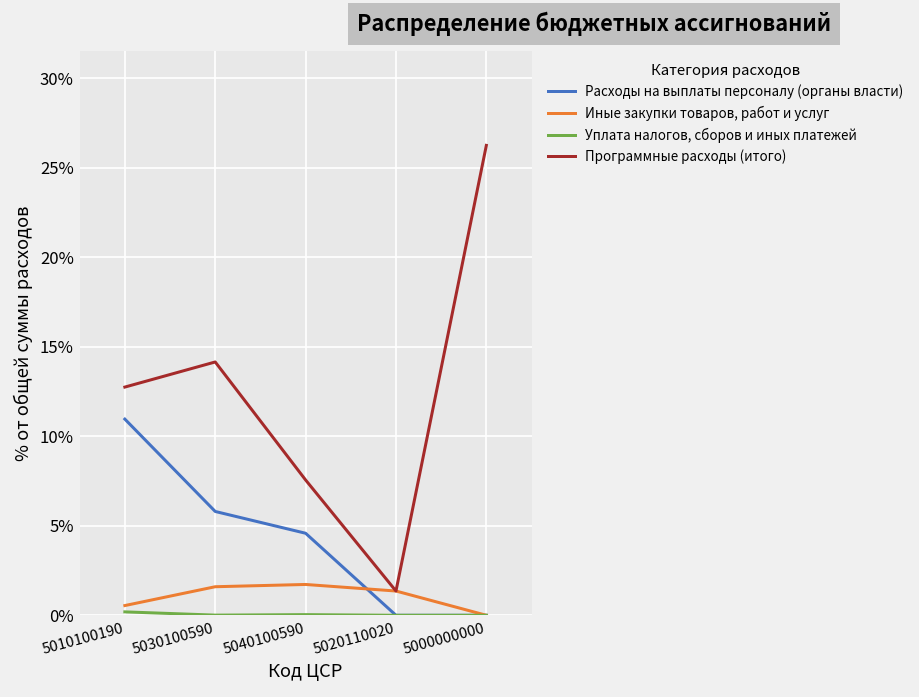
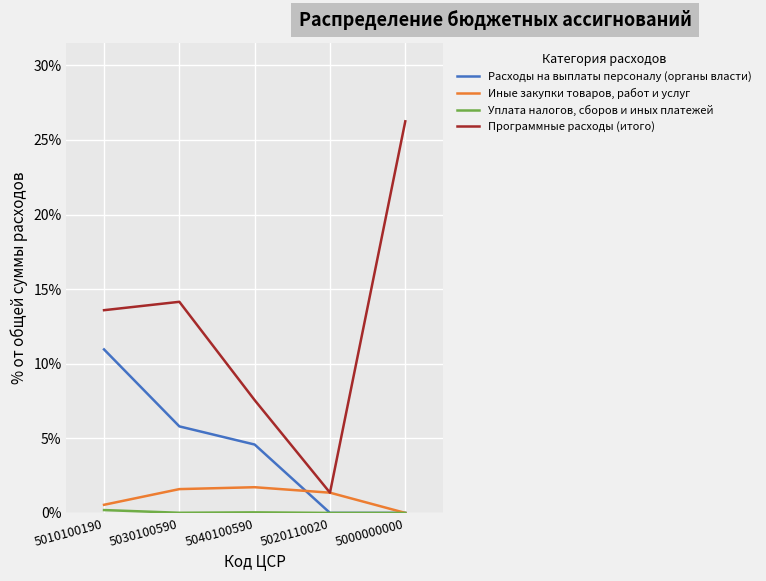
  {
    "Расходы на выплаты персоналу (органы власти)": {
      "5010100190": "11.0%",
      "5030100590": "5.8%",
      "5040100590": "4.6%"
    },
    "Иные закупки товаров, работ и услуг": {
      "5010100190": "0.5%",
      "5030100590": "1.6%",
      "5040100590": "1.7%"
    },
    "Уплата налогов, сборов и иных платежей": {
      "5010100190": "0.2%",
      "5030100590": "0.0%",
      "5040100590": "0.0%"
    },
    "Программные расходы (итого)": {
-     "5010100190": "12.7%",
+     "5010100190": "13.6%",
      "5030100590": "14.2%",
      "5040100590": "7.6%",
      "5000000000": "26.2%"
    }
  }
